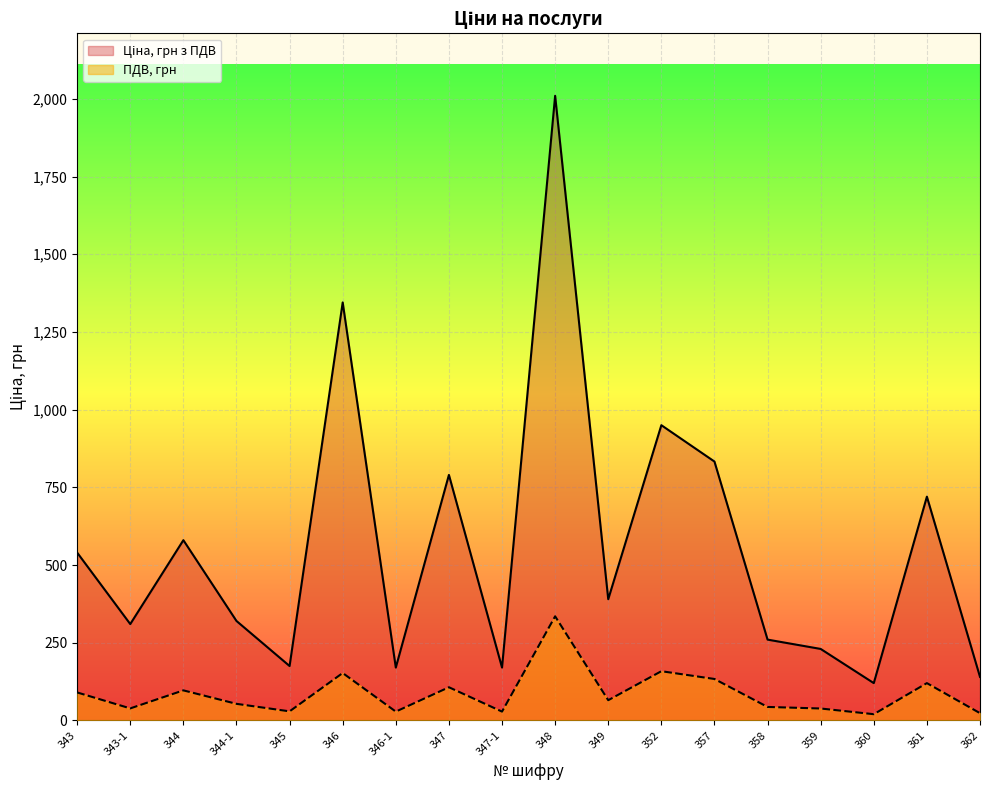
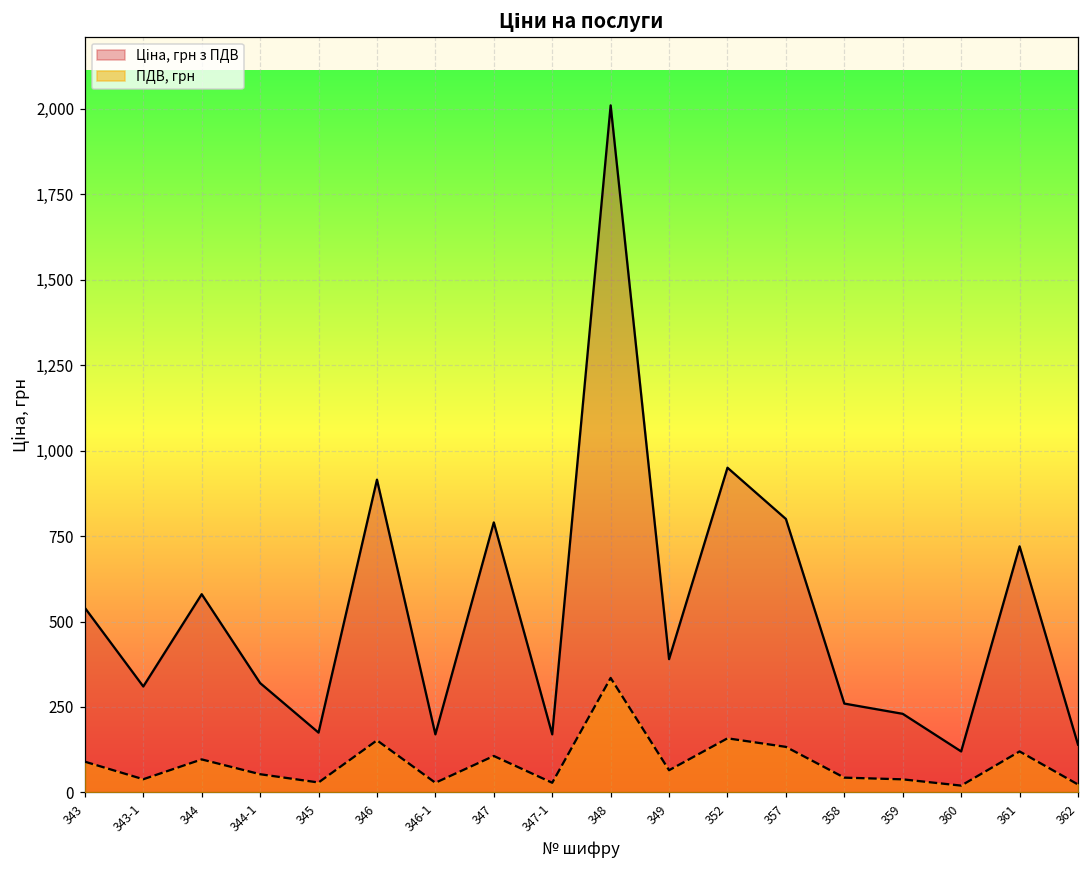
  {
    "Ціна, грн з ПДВ": {
      "343": "540",
      "343-1": "310",
      "344": "580",
      "344-1": "320",
      "345": "180",
-     "346": "1,350",
+     "346": "920",
      "346-1": "170",
      "347": "790",
      "347-1": "170",
      "348": "2,010",
      "349": "390",
      "352": "950",
-     "357": "830",
+     "357": "800",
      "358": "260",
      "359": "230",
      "360": "120",
      "361": "720",
      "362": "140"
    },
    "ПДВ, грн": {
      "343": "90",
      "343-1": "40",
      "344": "100",
      "344-1": "50",
      "345": "30",
      "346": "150",
      "346-1": "30",
      "347": "110",
      "347-1": "30",
      "348": "340",
      "349": "70",
      "352": "160",
      "357": "130",
      "358": "40",
      "359": "40",
      "360": "20",
      "361": "120",
      "362": "20"
    }
  }
